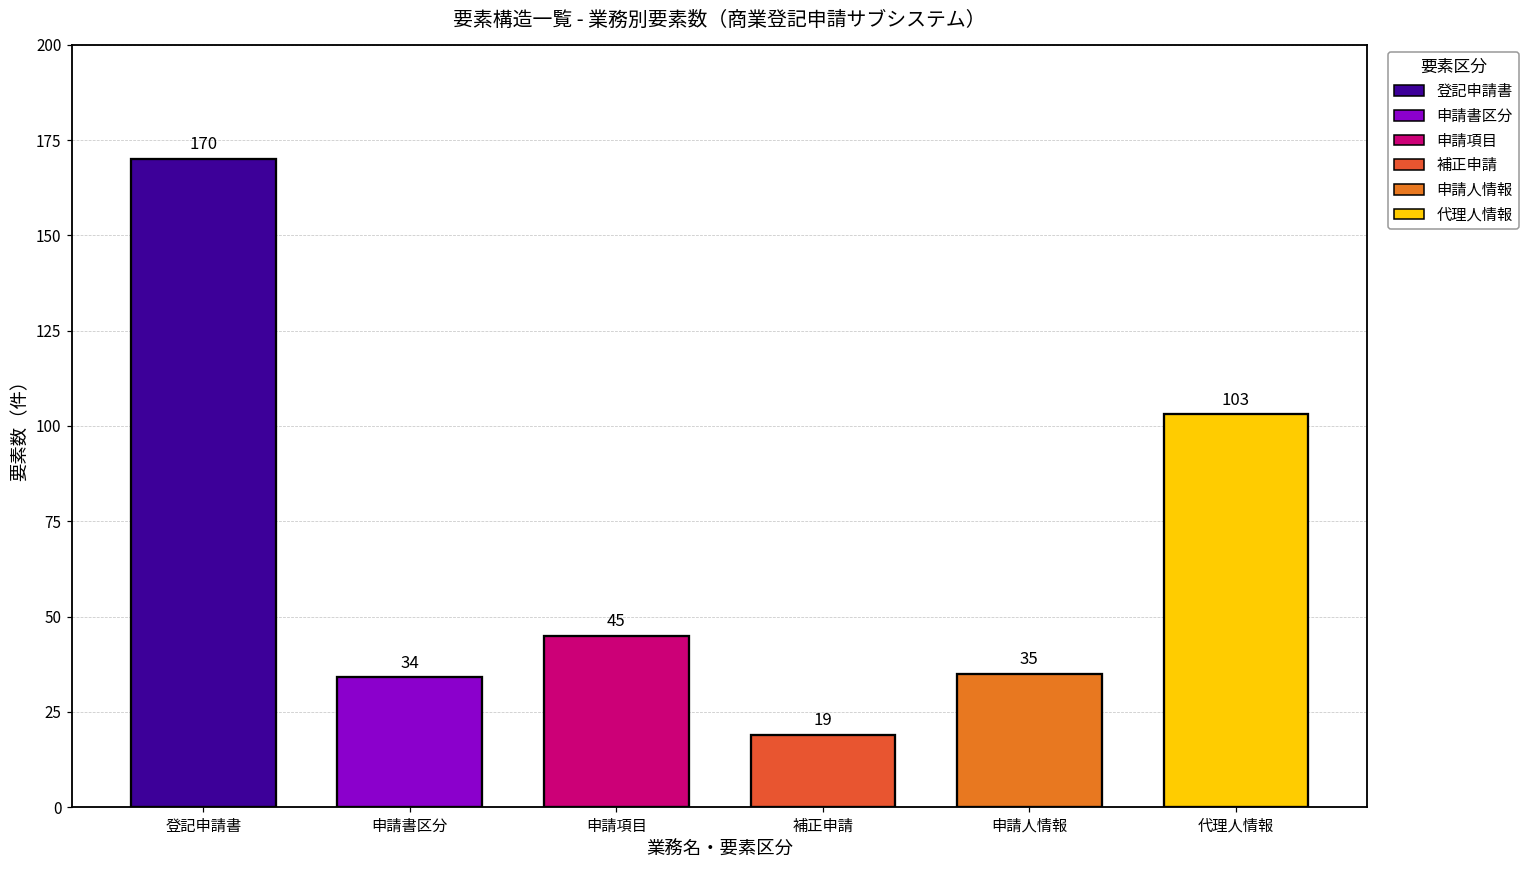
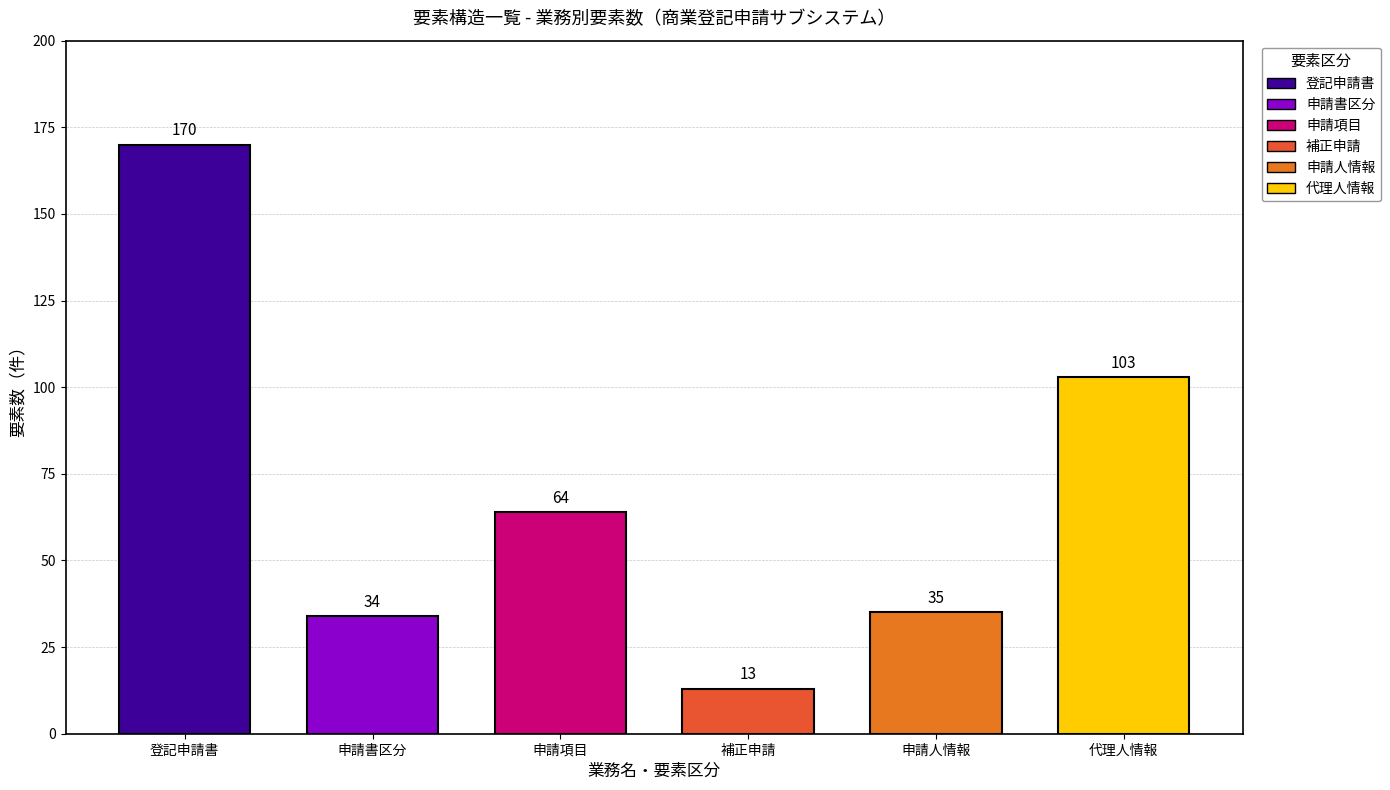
  {
    "登記申請書": 170,
    "申請書区分": 34,
-   "申請項目": 45,
-   "補正申請": 19,
+   "申請項目": 64,
+   "補正申請": 13,
    "申請人情報": 35,
    "代理人情報": 103
  }
